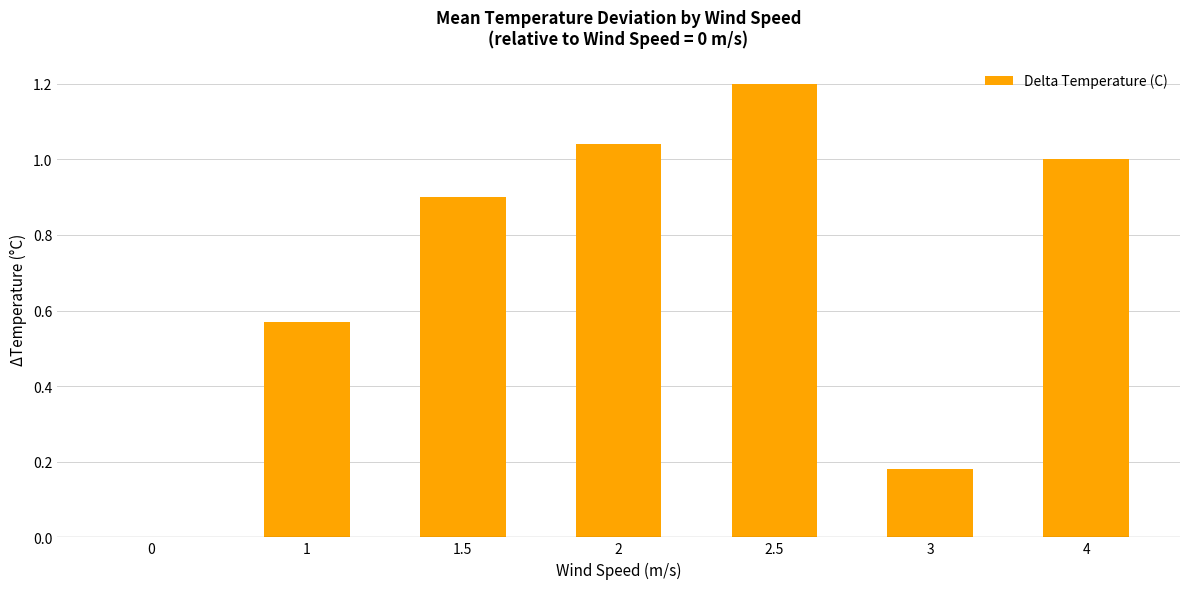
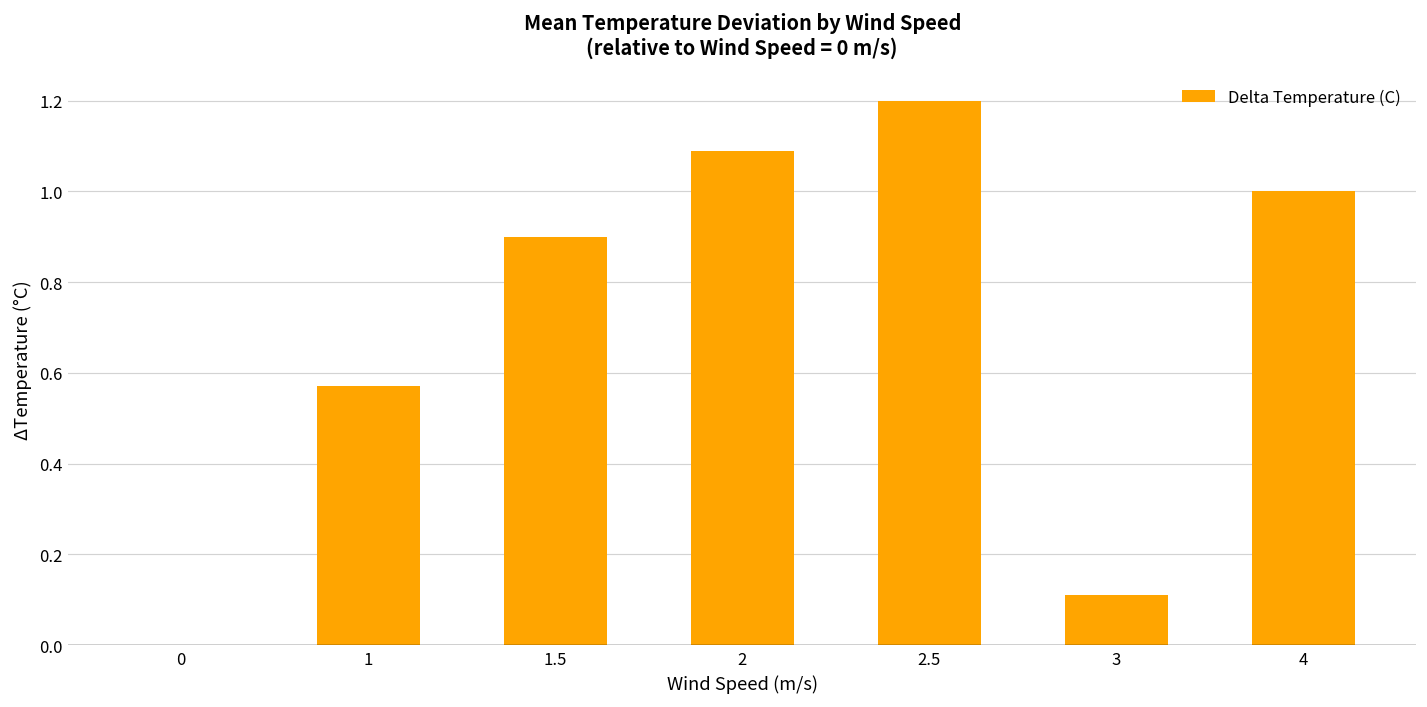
  {
    "0": 0.00,
    "1": 0.57,
    "1.5": 0.90,
-   "2": 1.04,
+   "2": 1.09,
    "2.5": 1.20,
-   "3": 0.18,
+   "3": 0.11,
    "4": 1.00
  }
